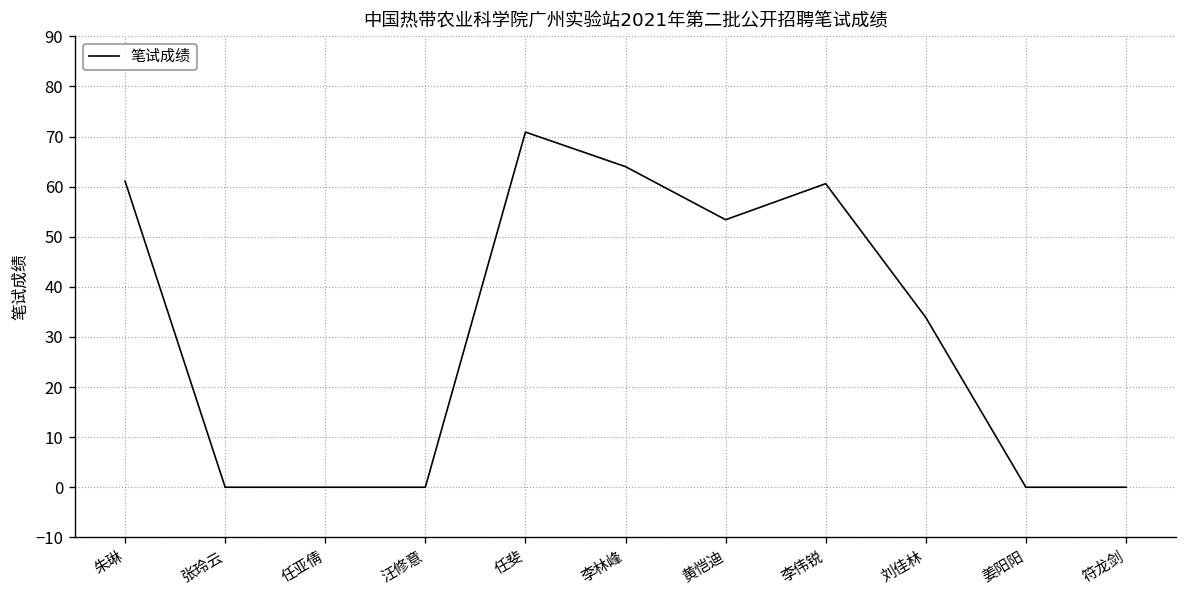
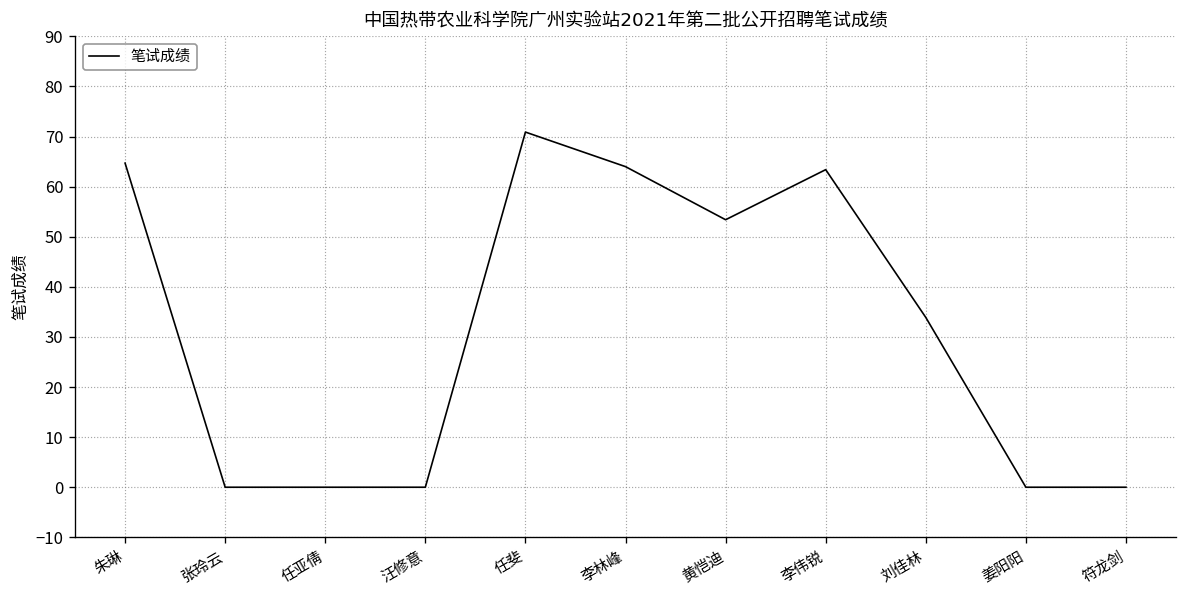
  {
-   "朱琳": 61,
+   "朱琳": 65,
    "张玲云": 0,
    "任亚倩": 0,
    "汪修意": 0,
    "任斐": 71,
    "李林峰": 64,
    "黄恺迪": 53,
-   "李伟锐": 61,
+   "李伟锐": 63,
    "刘佳林": 34,
    "姜阳阳": 0,
    "符龙剑": 0
  }
